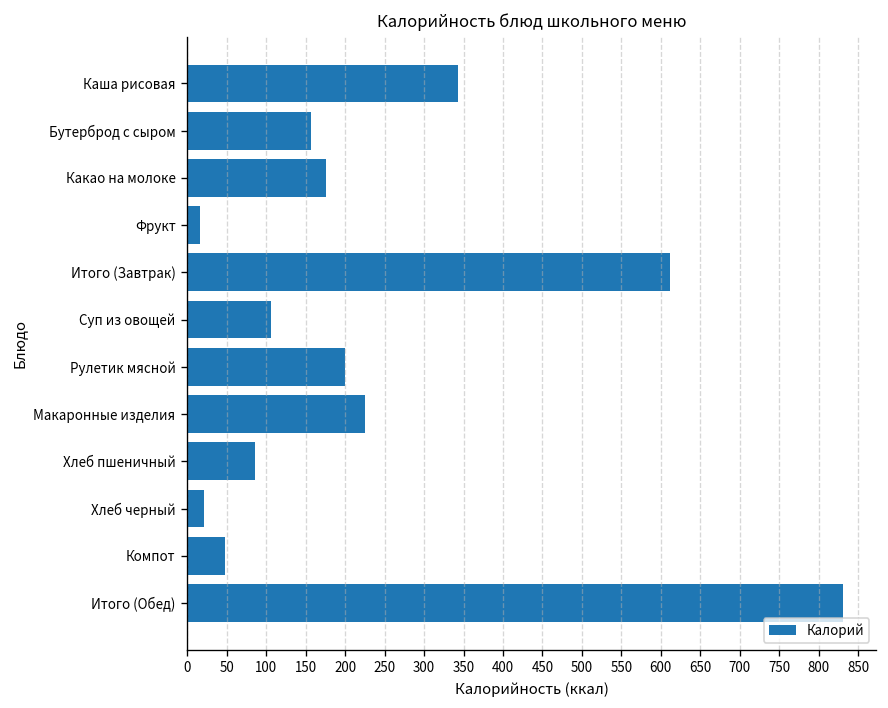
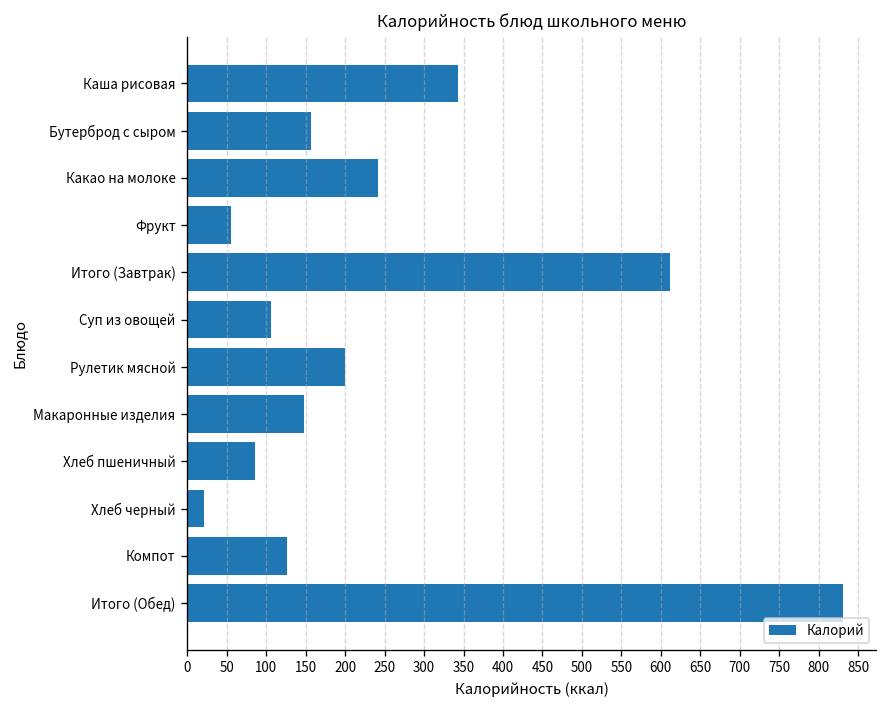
  {
    "Каша рисовая": 340,
    "Бутерброд с сыром": 160,
-   "Какао на молоке": 180,
-   "Фрукт": 20,
+   "Какао на молоке": 240,
+   "Фрукт": 60,
    "Итого (Завтрак)": 610,
    "Суп из овощей": 110,
    "Рулетик мясной": 200,
-   "Макаронные изделия": 230,
+   "Макаронные изделия": 150,
    "Хлеб пшеничный": 90,
    "Хлеб черный": 20,
-   "Компот": 50,
+   "Компот": 130,
    "Итого (Обед)": 830
  }
